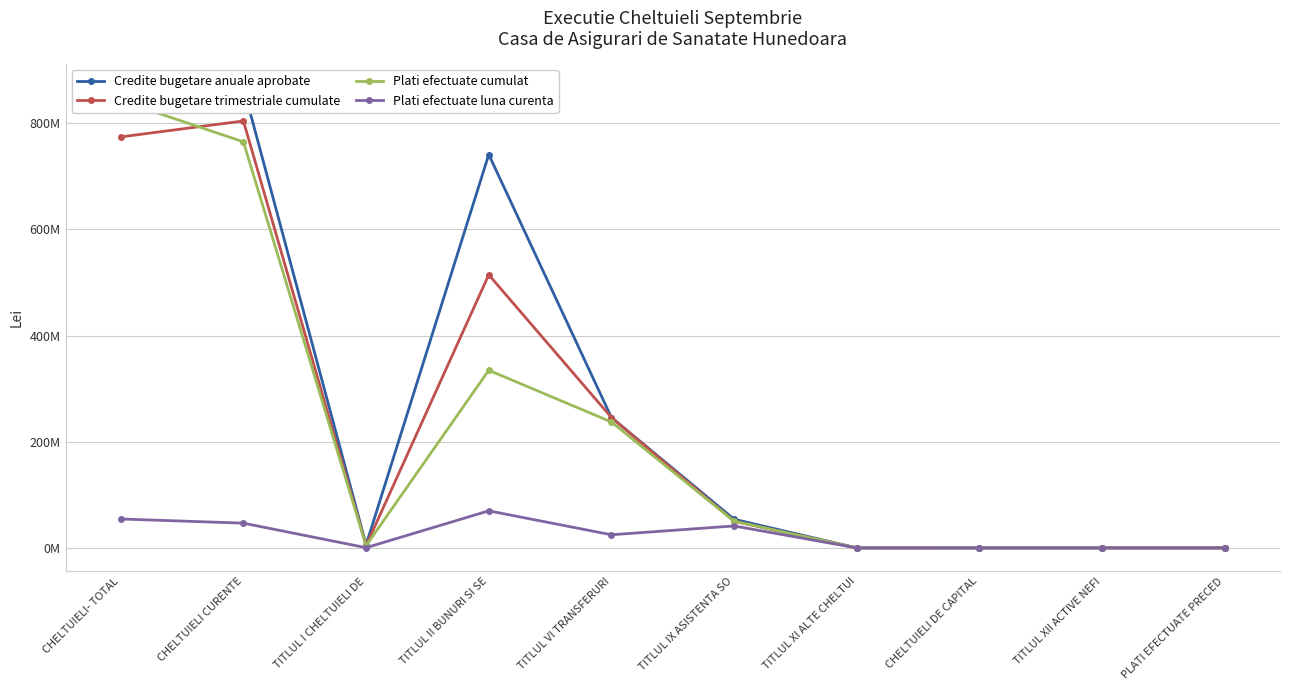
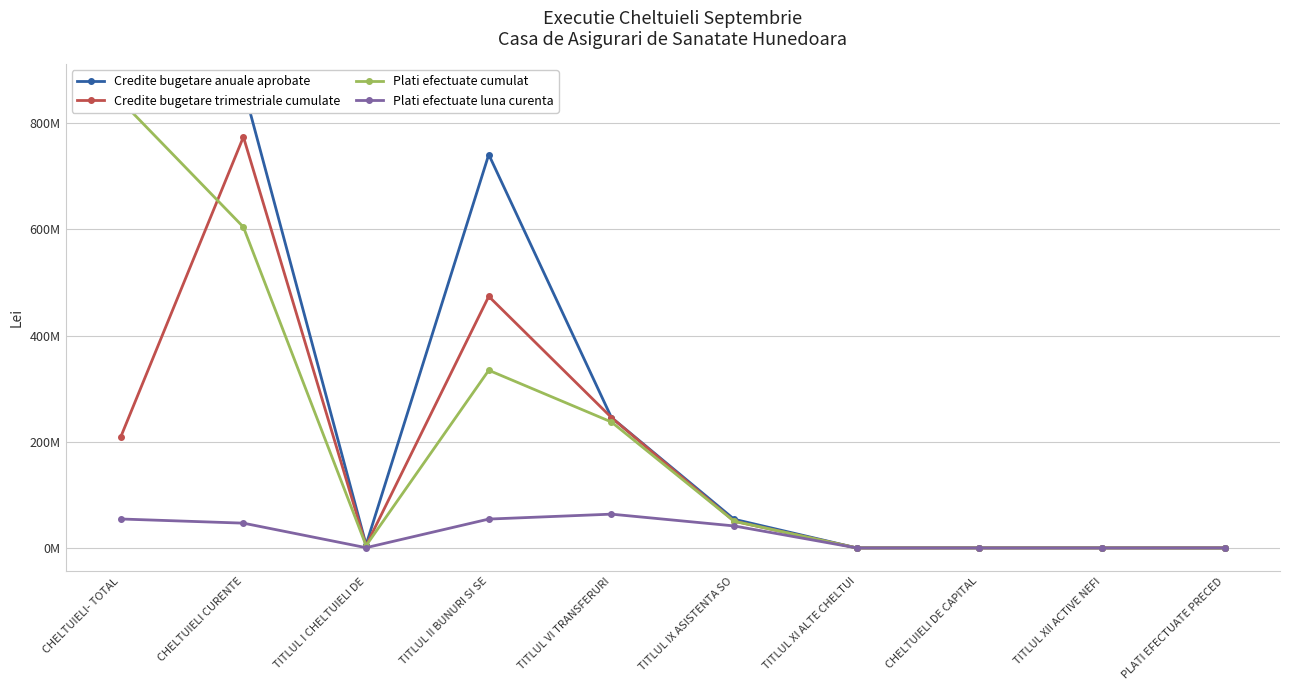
  {
    "Credite bugetare anuale aprobate": {
      "TITLUL II BUNURI SI SE": 740000000
    },
    "Credite bugetare trimestriale cumulate": {
-     "CHELTUIELI- TOTAL": 770000000,
-     "CHELTUIELI CURENTE": 800000000,
-     "TITLUL II BUNURI SI SE": 510000000
+     "CHELTUIELI- TOTAL": 210000000,
+     "CHELTUIELI CURENTE": 770000000,
+     "TITLUL II BUNURI SI SE": 470000000
    },
    "Plati efectuate cumulat": {
-     "CHELTUIELI CURENTE": 770000000,
+     "CHELTUIELI CURENTE": 600000000,
      "TITLUL II BUNURI SI SE": 330000000,
      "TITLUL VI TRANSFERURI": 240000000
    },
    "Plati efectuate luna curenta": {
      "CHELTUIELI- TOTAL": 50000000,
      "CHELTUIELI CURENTE": 50000000,
-     "TITLUL II BUNURI SI SE": 70000000,
-     "TITLUL VI TRANSFERURI": 20000000,
+     "TITLUL II BUNURI SI SE": 50000000,
+     "TITLUL VI TRANSFERURI": 60000000,
      "TITLUL IX ASISTENTA SO": 40000000
    }
  }
